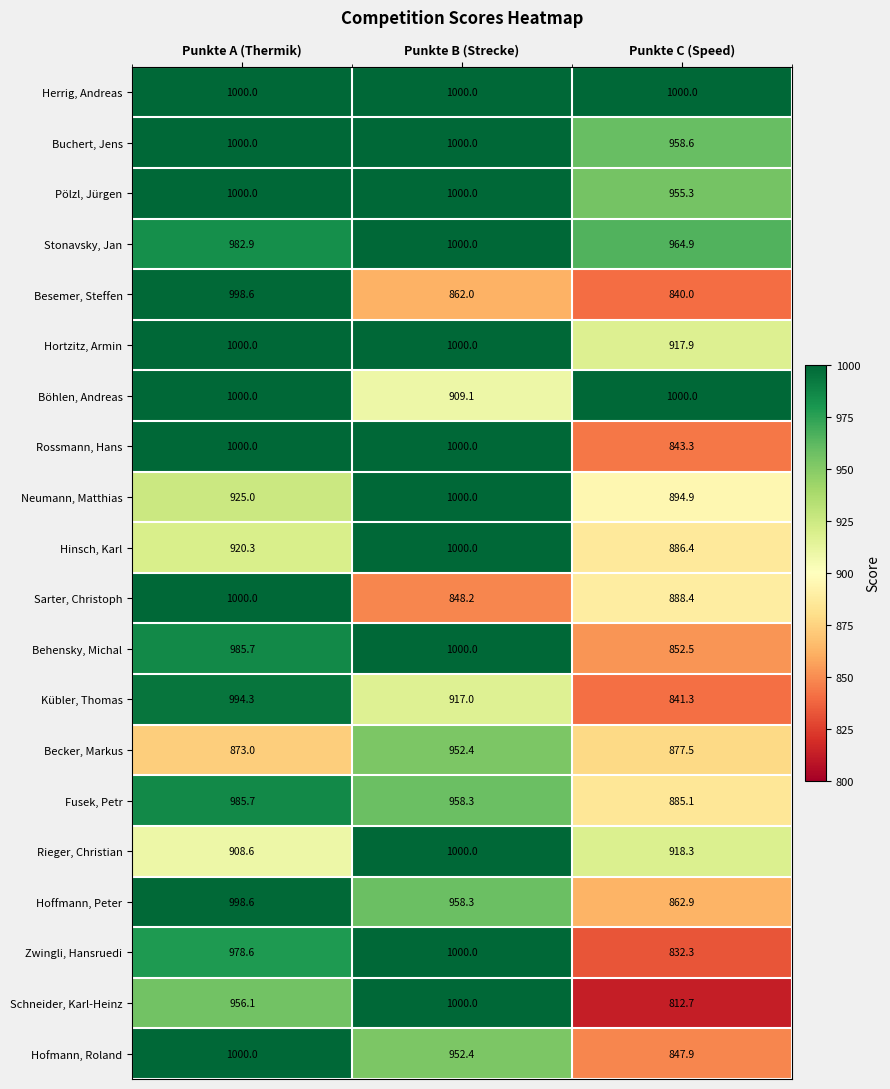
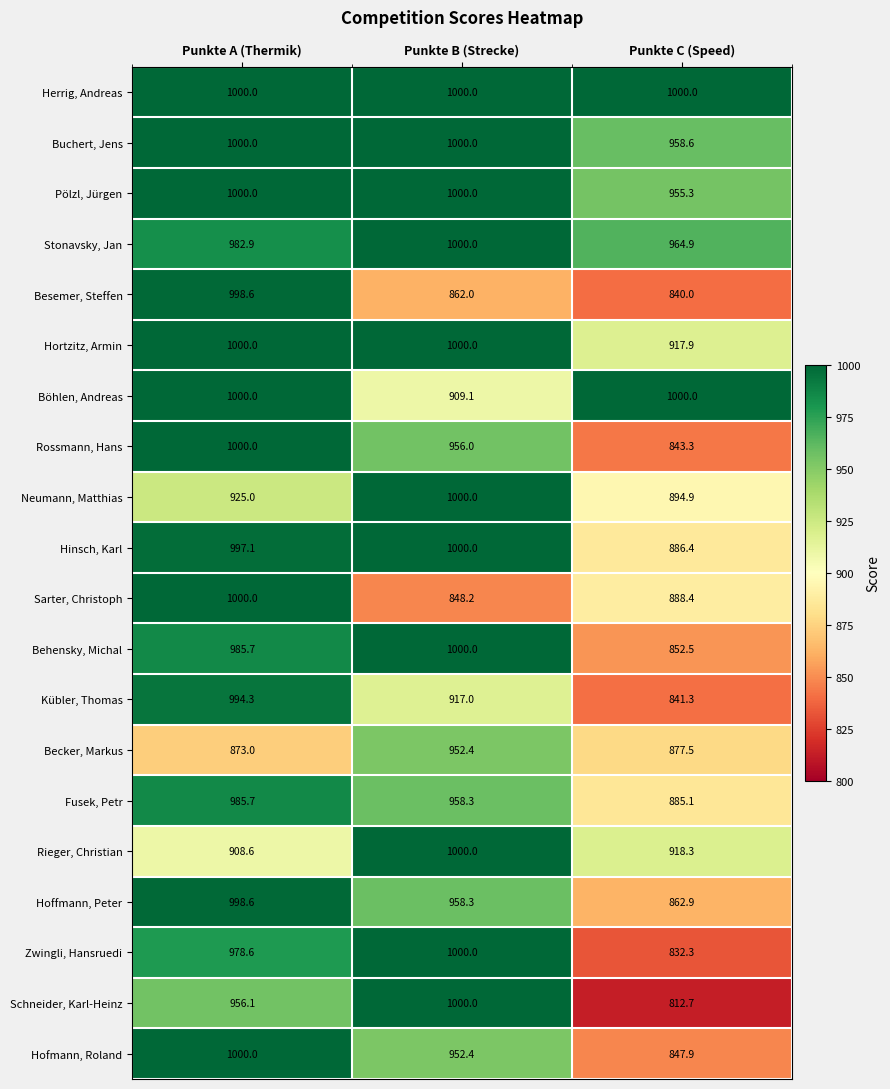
  {
    "Herrig, Andreas": {
      "Punkte A (Thermik)": 1000.0,
      "Punkte B (Strecke)": 1000.0,
      "Punkte C (Speed)": 1000.0
    },
    "Buchert, Jens": {
      "Punkte A (Thermik)": 1000.0,
      "Punkte B (Strecke)": 1000.0,
      "Punkte C (Speed)": 958.6
    },
    "Pölzl, Jürgen": {
      "Punkte A (Thermik)": 1000.0,
      "Punkte B (Strecke)": 1000.0,
      "Punkte C (Speed)": 955.3
    },
    "Stonavsky, Jan": {
      "Punkte A (Thermik)": 982.9,
      "Punkte B (Strecke)": 1000.0,
      "Punkte C (Speed)": 964.9
    },
    "Besemer, Steffen": {
      "Punkte A (Thermik)": 998.6,
      "Punkte B (Strecke)": 862.0,
      "Punkte C (Speed)": 840.0
    },
    "Hortzitz, Armin": {
      "Punkte A (Thermik)": 1000.0,
      "Punkte B (Strecke)": 1000.0,
      "Punkte C (Speed)": 917.9
    },
    "Böhlen, Andreas": {
      "Punkte A (Thermik)": 1000.0,
      "Punkte B (Strecke)": 909.1,
      "Punkte C (Speed)": 1000.0
    },
    "Rossmann, Hans": {
      "Punkte A (Thermik)": 1000.0,
-     "Punkte B (Strecke)": 1000.0,
+     "Punkte B (Strecke)": 956.0,
      "Punkte C (Speed)": 843.3
    },
    "Neumann, Matthias": {
      "Punkte A (Thermik)": 925.0,
      "Punkte B (Strecke)": 1000.0,
      "Punkte C (Speed)": 894.9
    },
    "Hinsch, Karl": {
-     "Punkte A (Thermik)": 920.3,
+     "Punkte A (Thermik)": 997.1,
      "Punkte B (Strecke)": 1000.0,
      "Punkte C (Speed)": 886.4
    },
    "Sarter, Christoph": {
      "Punkte A (Thermik)": 1000.0,
      "Punkte B (Strecke)": 848.2,
      "Punkte C (Speed)": 888.4
    },
    "Behensky, Michal": {
      "Punkte A (Thermik)": 985.7,
      "Punkte B (Strecke)": 1000.0,
      "Punkte C (Speed)": 852.5
    },
    "Kübler, Thomas": {
      "Punkte A (Thermik)": 994.3,
      "Punkte B (Strecke)": 917.0,
      "Punkte C (Speed)": 841.3
    },
    "Becker, Markus": {
      "Punkte A (Thermik)": 873.0,
      "Punkte B (Strecke)": 952.4,
      "Punkte C (Speed)": 877.5
    },
    "Fusek, Petr": {
      "Punkte A (Thermik)": 985.7,
      "Punkte B (Strecke)": 958.3,
      "Punkte C (Speed)": 885.1
    },
    "Rieger, Christian": {
      "Punkte A (Thermik)": 908.6,
      "Punkte B (Strecke)": 1000.0,
      "Punkte C (Speed)": 918.3
    },
    "Hoffmann, Peter": {
      "Punkte A (Thermik)": 998.6,
      "Punkte B (Strecke)": 958.3,
      "Punkte C (Speed)": 862.9
    },
    "Zwingli, Hansruedi": {
      "Punkte A (Thermik)": 978.6,
      "Punkte B (Strecke)": 1000.0,
      "Punkte C (Speed)": 832.3
    },
    "Schneider, Karl-Heinz": {
      "Punkte A (Thermik)": 956.1,
      "Punkte B (Strecke)": 1000.0,
      "Punkte C (Speed)": 812.7
    },
    "Hofmann, Roland": {
      "Punkte A (Thermik)": 1000.0,
      "Punkte B (Strecke)": 952.4,
      "Punkte C (Speed)": 847.9
    }
  }
